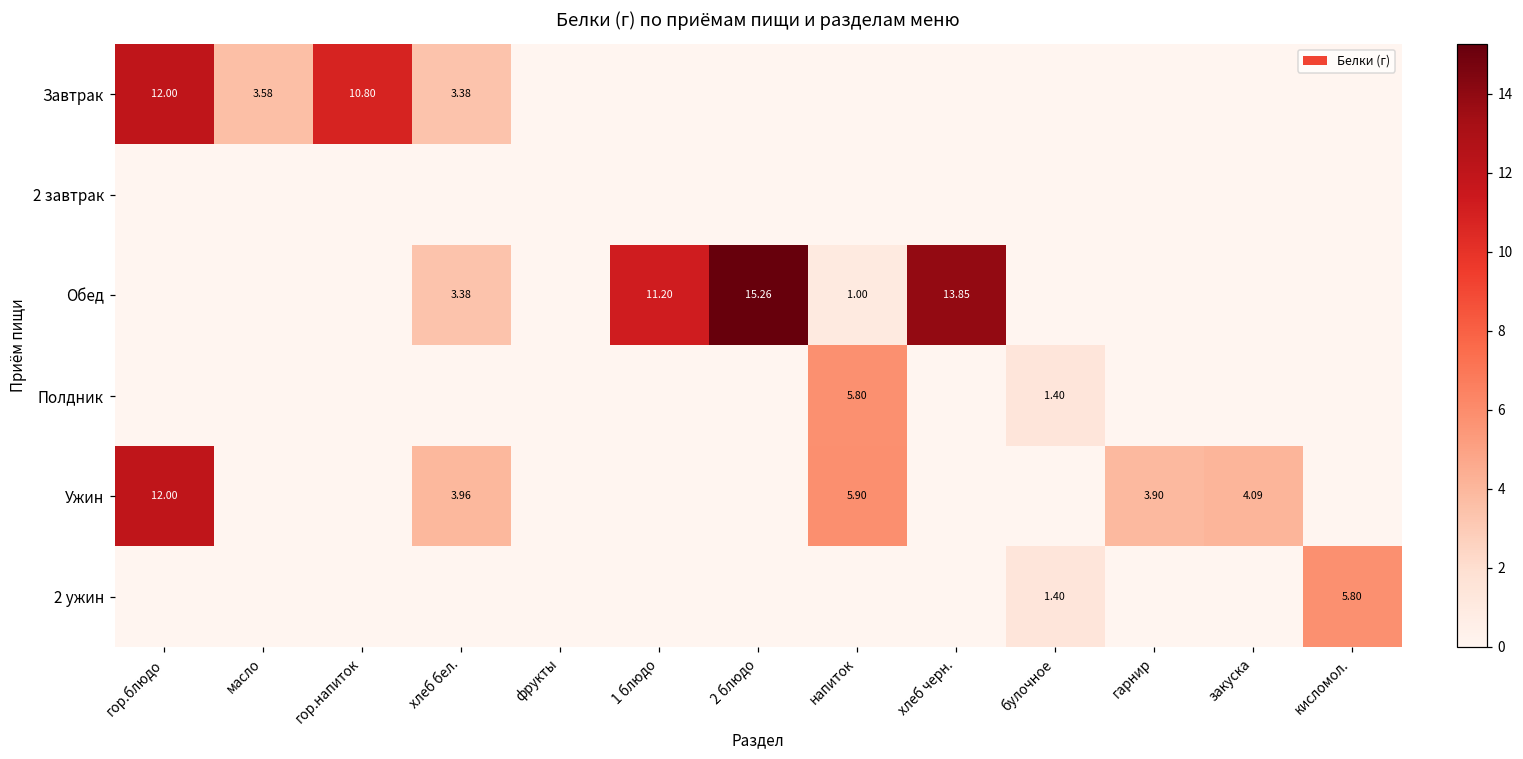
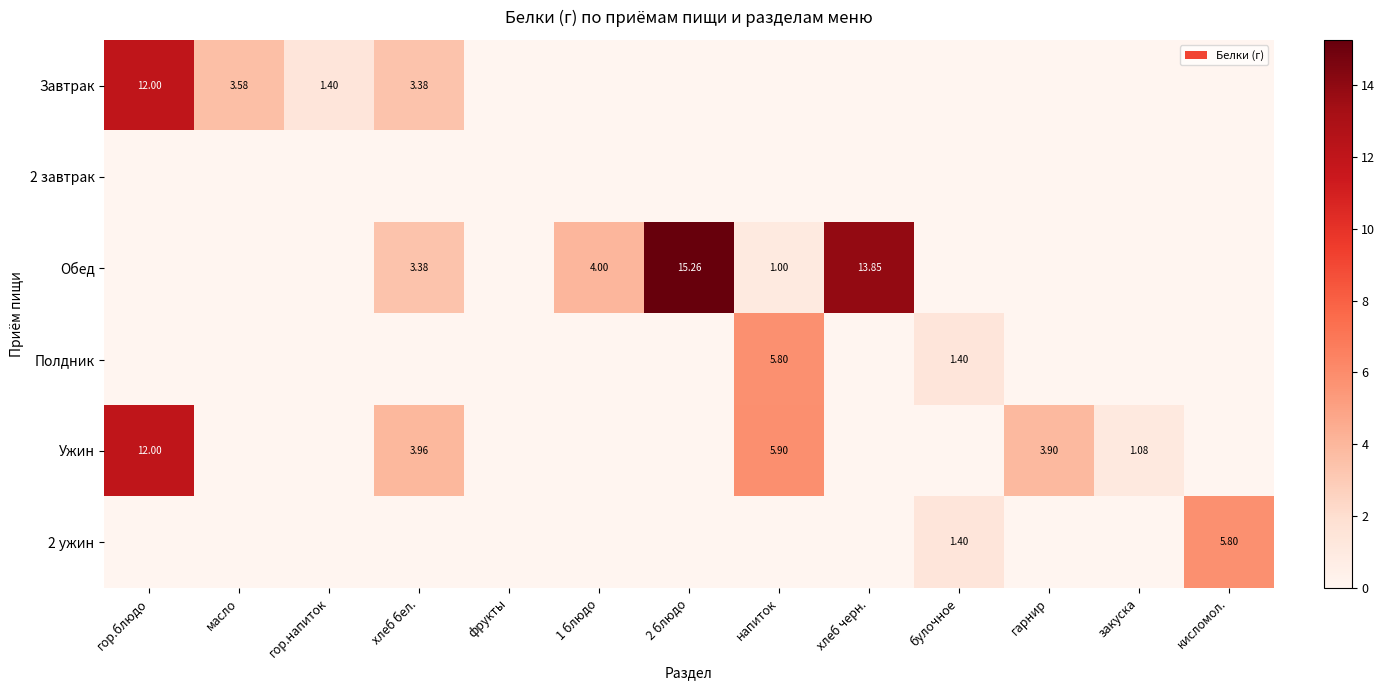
  {
    "Завтрак": {
      "гор.блюдо": 12.00,
      "масло": 3.58,
-     "гор.напиток": 10.80,
+     "гор.напиток": 1.40,
      "хлеб бел.": 3.38
    },
    "Обед": {
      "хлеб бел.": 3.38,
-     "1 блюдо": 11.20,
+     "1 блюдо": 4.00,
      "2 блюдо": 15.26,
      "напиток": 1.00,
      "хлеб черн.": 13.85
    },
    "Полдник": {
      "напиток": 5.80,
      "булочное": 1.40
    },
    "Ужин": {
      "гор.блюдо": 12.00,
      "хлеб бел.": 3.96,
      "напиток": 5.90,
      "гарнир": 3.90,
-     "закуска": 4.09
+     "закуска": 1.08
    },
    "2 ужин": {
      "булочное": 1.40,
      "кисломол.": 5.80
    }
  }
